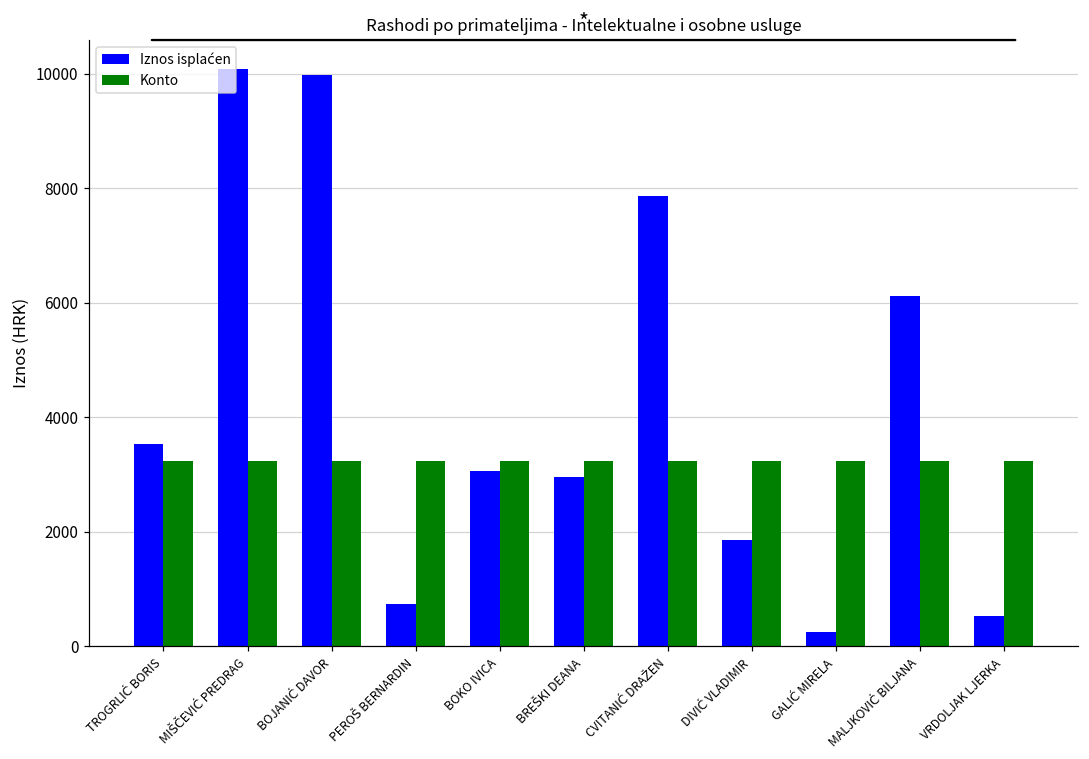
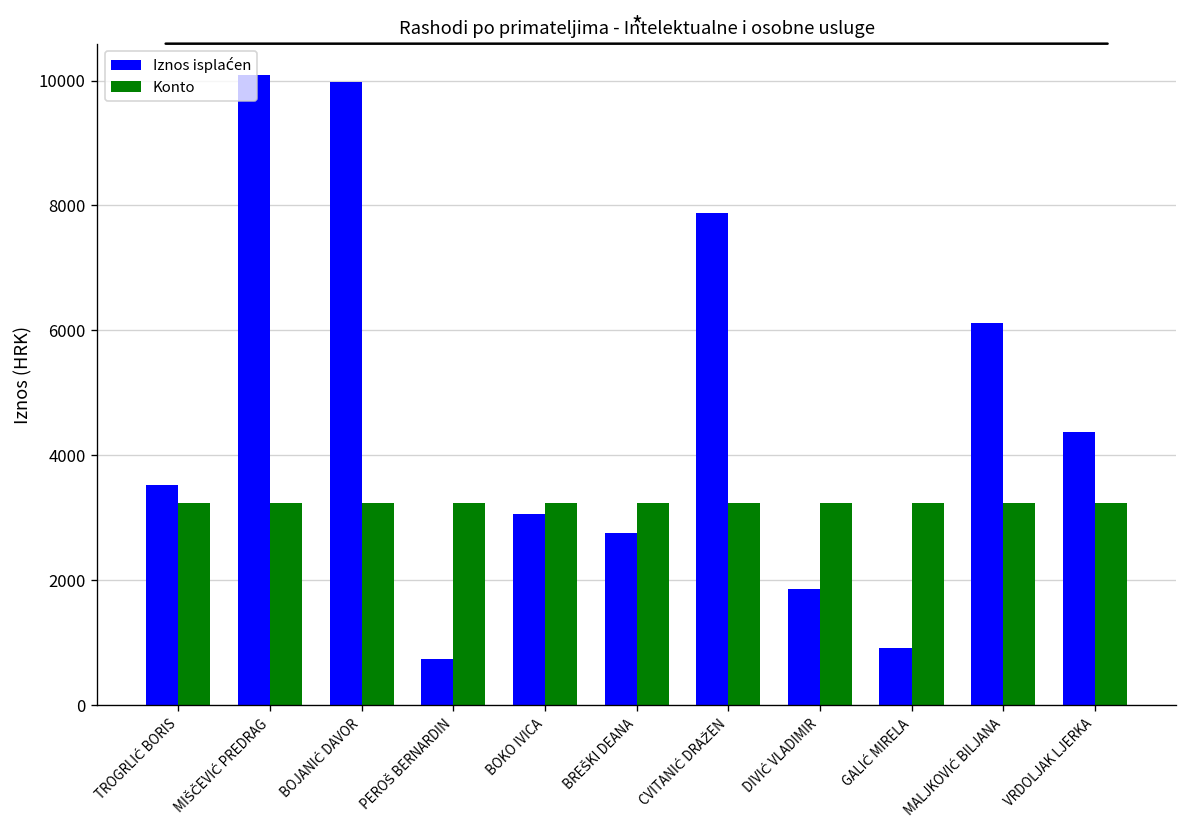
  {
    "Iznos isplaćen": {
      "TROGRLIĆ BORIS": 3500,
      "BOJANIĆ DAVOR": 10000,
      "PEROŠ BERNARDIN": 700,
      "BOKO IVICA": 3100,
-     "BREŠKI DEANA": 3000,
+     "BREŠKI DEANA": 2700,
      "CVITANIĆ DRAŽEN": 7900,
      "DIVIĆ VLADIMIR": 1900,
-     "GALIĆ MIRELA": 300,
+     "GALIĆ MIRELA": 900,
      "MALJKOVIĆ BILJANA": 6100,
-     "VRDOLJAK LJERKA": 500
+     "VRDOLJAK LJERKA": 4400
    },
    "Konto": {
      "TROGRLIĆ BORIS": 3200,
      "MIŠČEVIĆ PREDRAG": 3200,
      "BOJANIĆ DAVOR": 3200,
      "PEROŠ BERNARDIN": 3200,
      "BOKO IVICA": 3200,
      "BREŠKI DEANA": 3200,
      "CVITANIĆ DRAŽEN": 3200,
      "DIVIĆ VLADIMIR": 3200,
      "GALIĆ MIRELA": 3200,
      "MALJKOVIĆ BILJANA": 3200,
      "VRDOLJAK LJERKA": 3200
    }
  }
